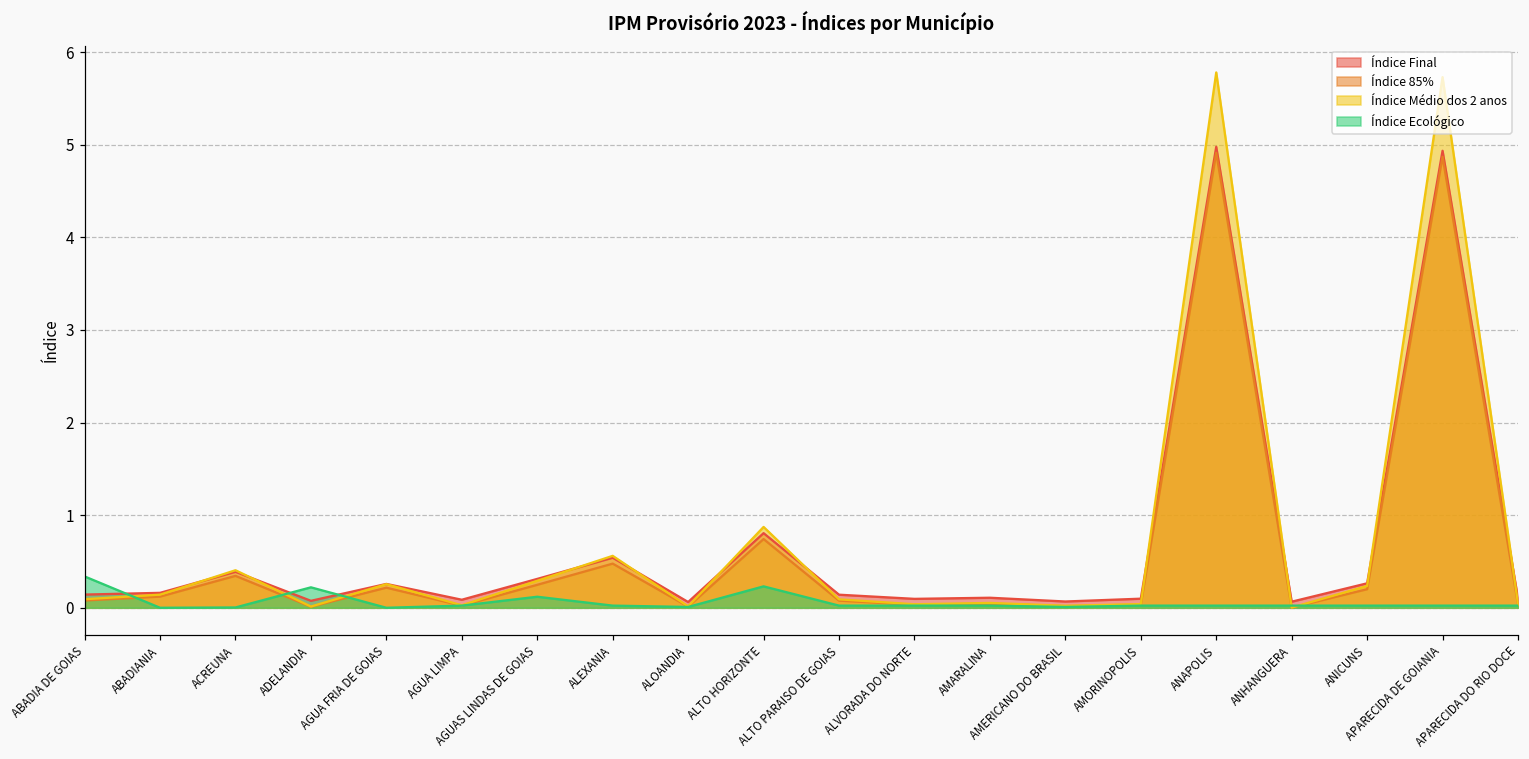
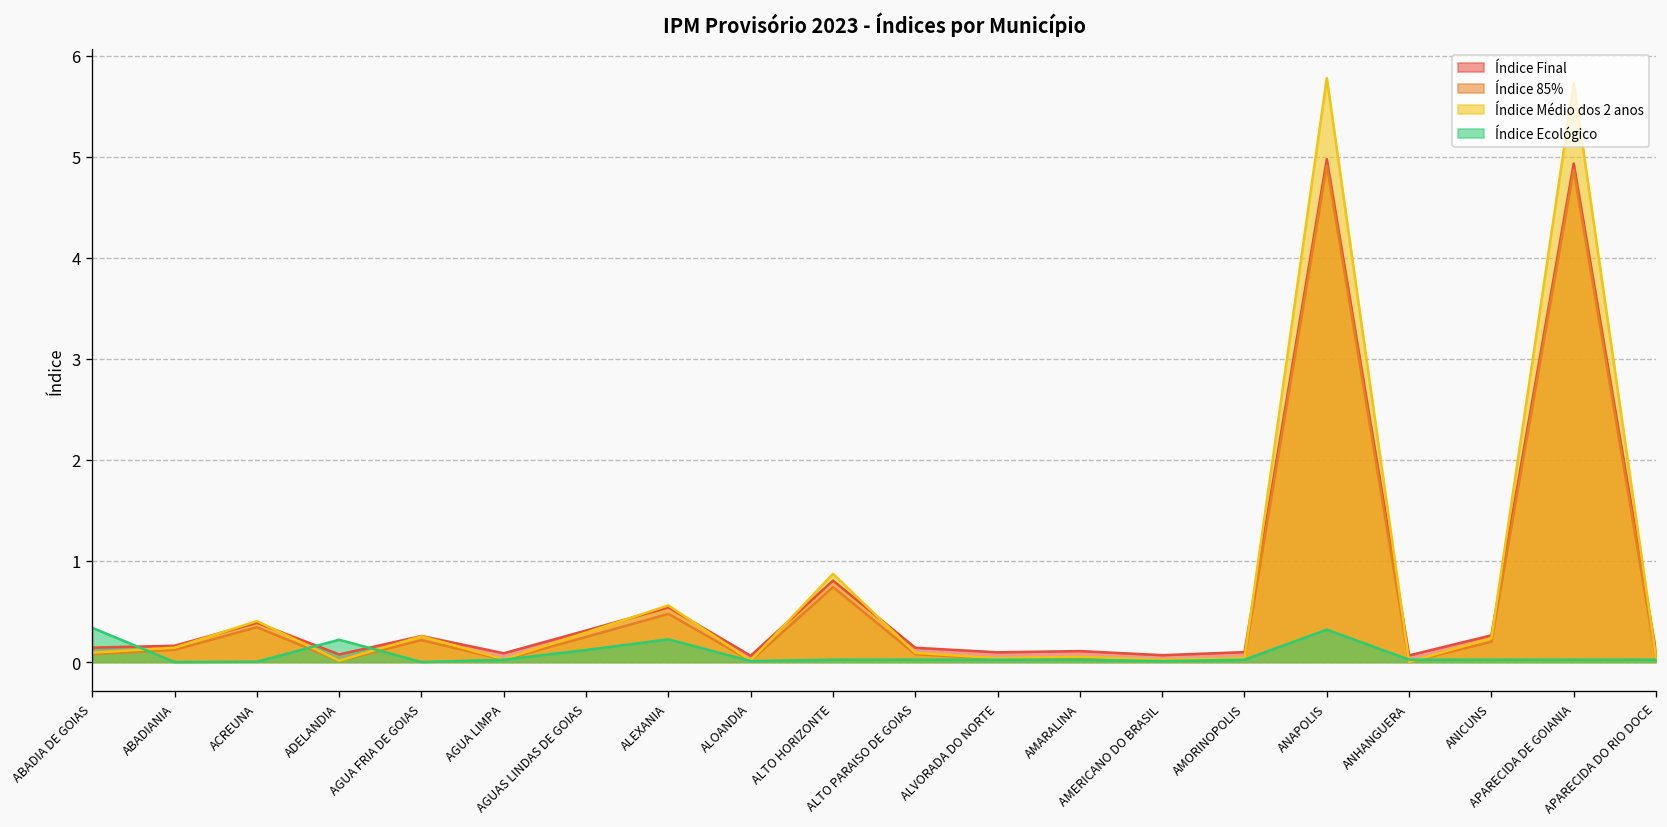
  {
    "Índice Médio dos 2 anos": {
      "ALTO HORIZONTE": 0.9,
      "ANAPOLIS": 5.8
    },
    "Índice Ecológico": {
      "ABADIA DE GOIAS": 0.3,
      "ABADIANIA": 0.0,
      "ACREUNA": 0.0,
      "ADELANDIA": 0.2,
      "AGUA FRIA DE GOIAS": 0.0,
      "AGUAS LINDAS DE GOIAS": 0.1,
-     "ALEXANIA": 0.0,
-     "ALTO HORIZONTE": 0.2,
+     "ALEXANIA": 0.2,
+     "ALTO HORIZONTE": 0.0,
      "ALTO PARAISO DE GOIAS": 0.0,
-     "ANAPOLIS": 0.0,
+     "ANAPOLIS": 0.3,
      "ANICUNS": 0.0,
      "APARECIDA DE GOIANIA": 0.0
    }
  }
